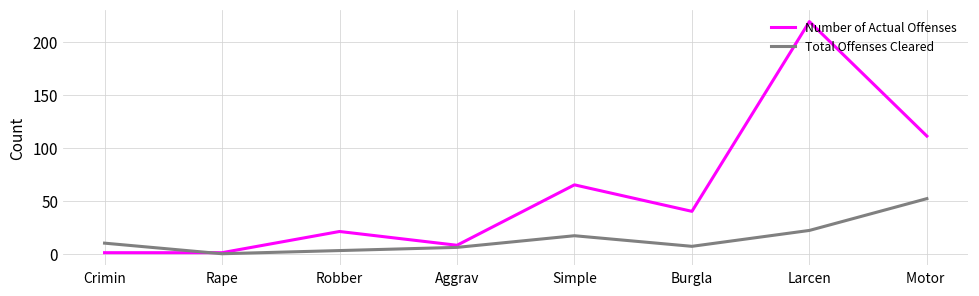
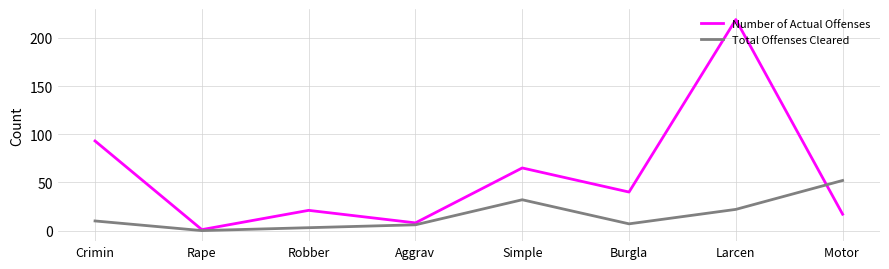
  {
    "Number of Actual Offenses": {
-     "Crimin": 0,
+     "Crimin": 90,
      "Robber": 20,
      "Simple": 70,
      "Burgla": 40,
      "Larcen": 220,
-     "Motor": 110
+     "Motor": 20
    },
    "Total Offenses Cleared": {
      "Crimin": 10,
      "Robber": 0,
-     "Simple": 20,
+     "Simple": 30,
      "Burgla": 10,
      "Larcen": 20,
      "Motor": 50
    }
  }
